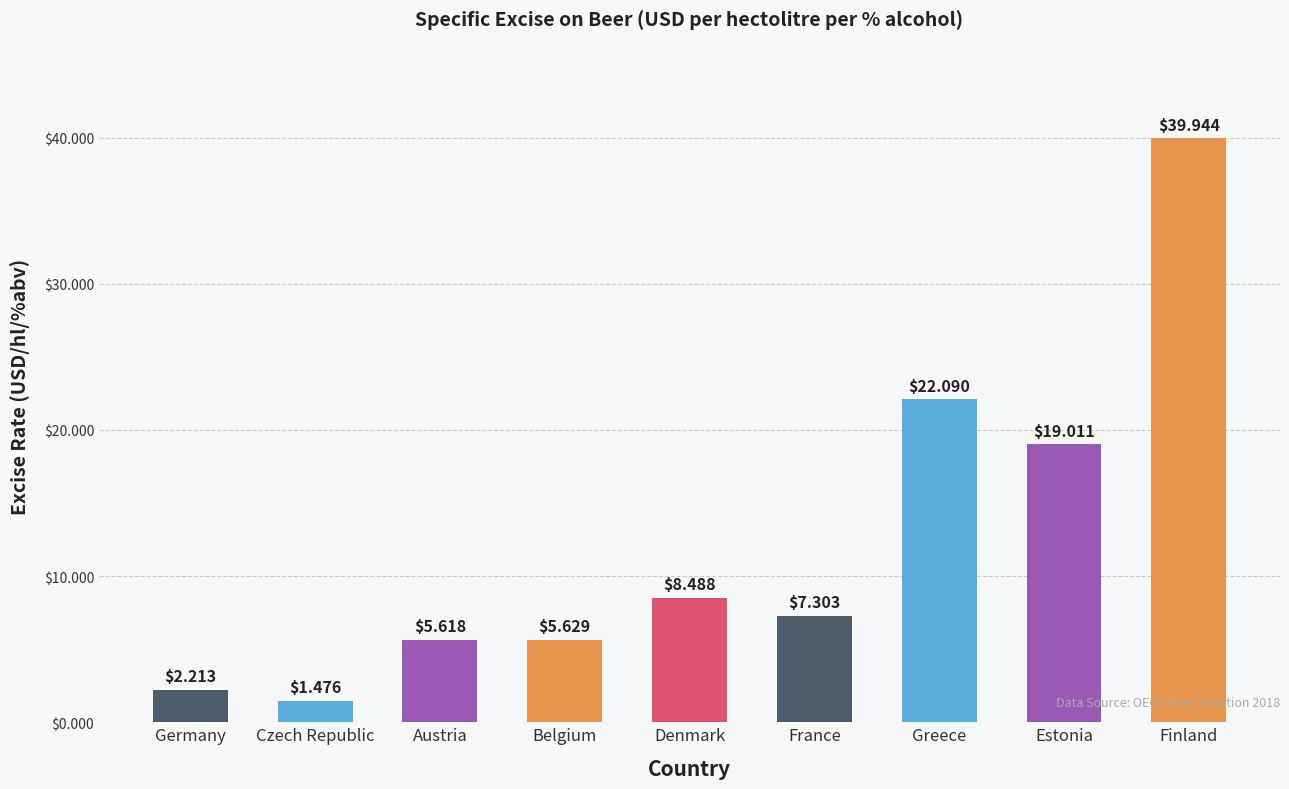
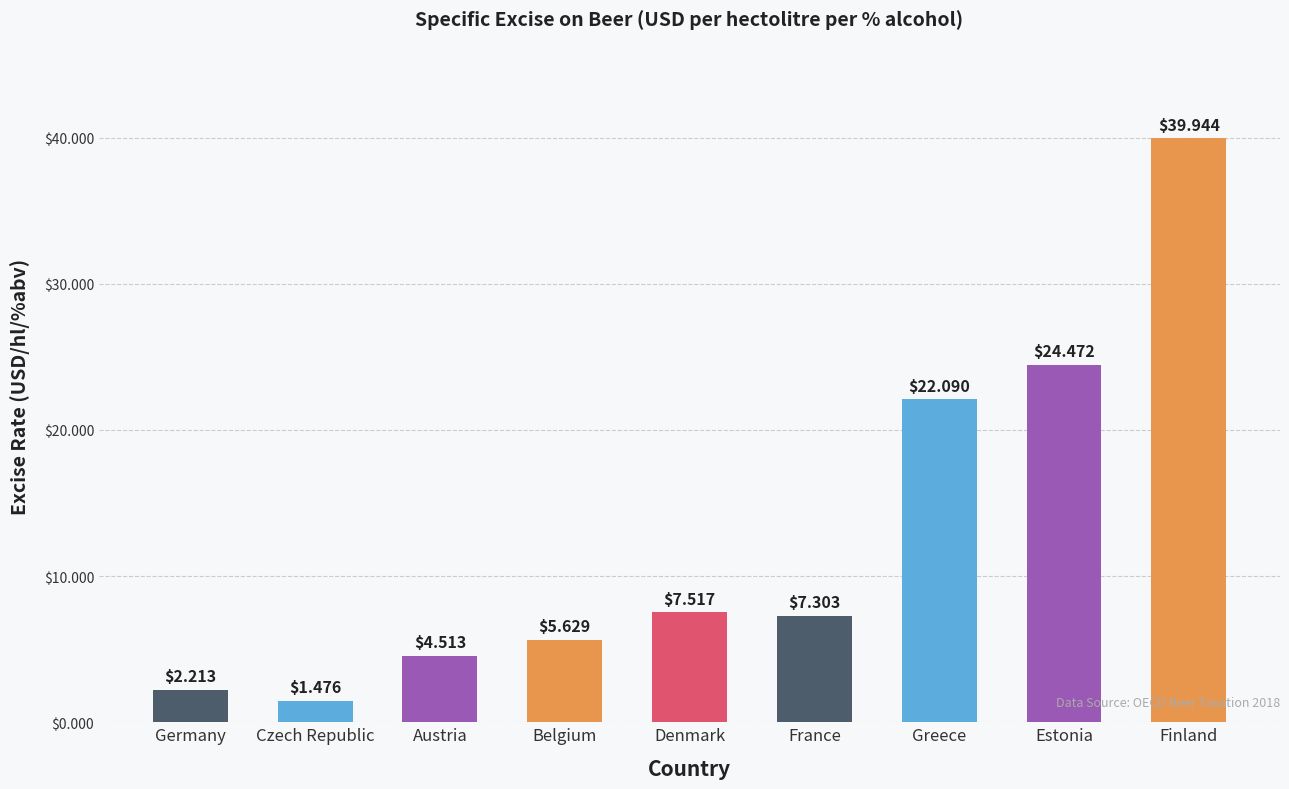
  {
    "Germany": "$2.213",
    "Czech Republic": "$1.476",
-   "Austria": "$5.618",
+   "Austria": "$4.513",
    "Belgium": "$5.629",
-   "Denmark": "$8.488",
+   "Denmark": "$7.517",
    "France": "$7.303",
    "Greece": "$22.090",
-   "Estonia": "$19.011",
+   "Estonia": "$24.472",
    "Finland": "$39.944"
  }
